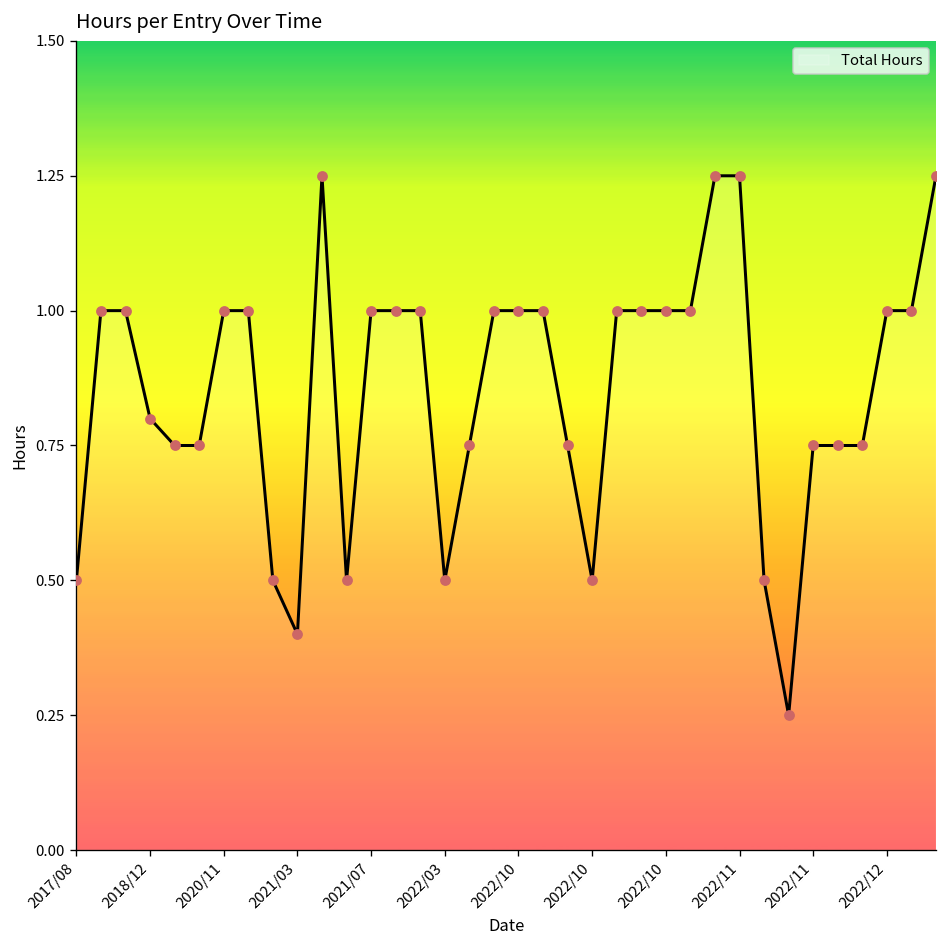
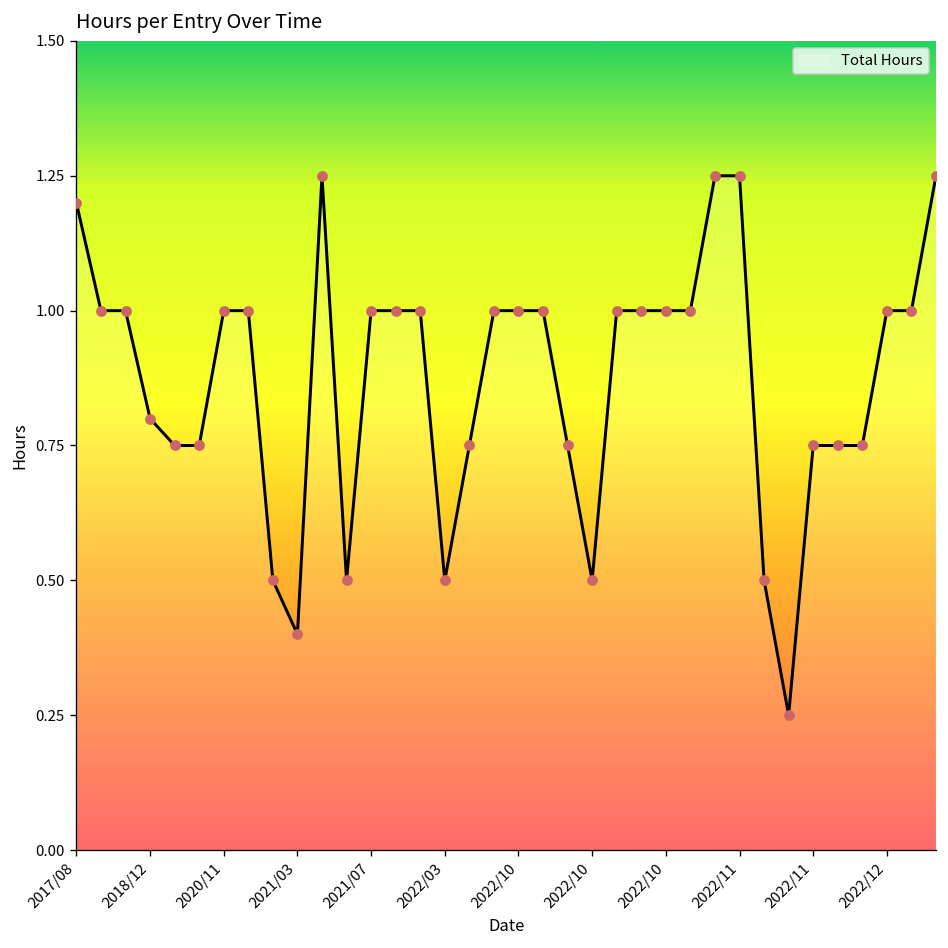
  {
-   "2017/08": 0.5,
+   "2017/08": 1.2,
    "2018/12": 0.8,
    "2020/11": 1.0,
    "2021/03": 0.4,
    "2021/07": 1.0,
    "2022/03": 0.5,
    "2022/12": 1.0
  }
